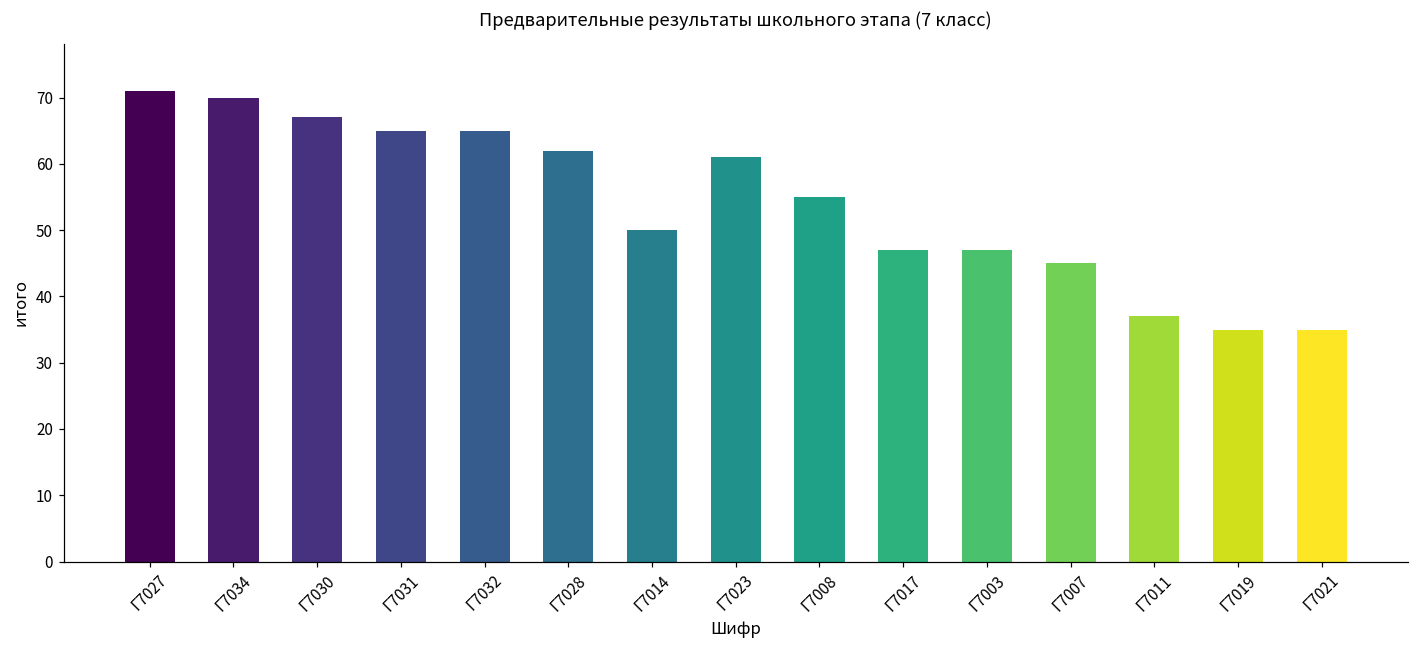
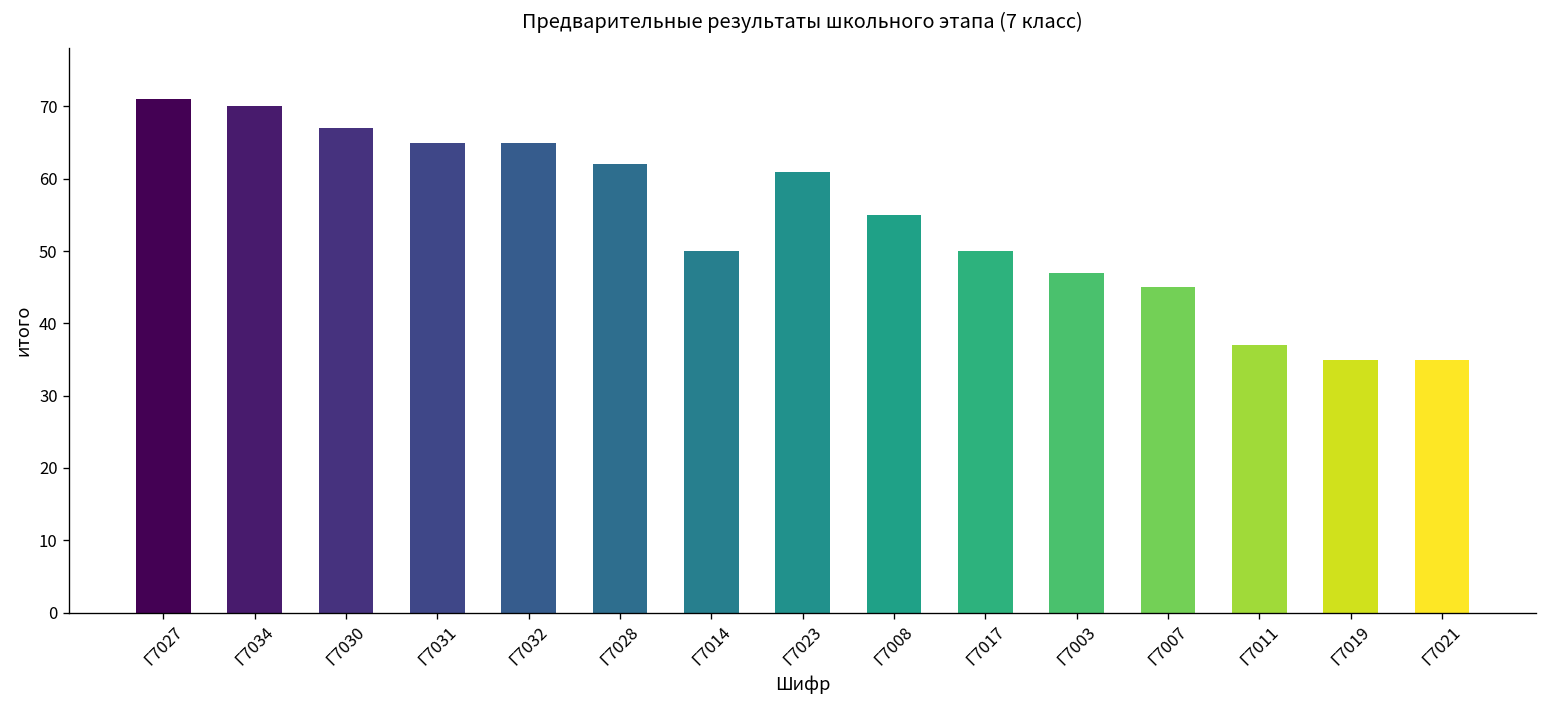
  {
    "Г7027": 71,
    "Г7034": 70,
    "Г7030": 67,
    "Г7031": 65,
    "Г7032": 65,
    "Г7028": 62,
    "Г7014": 50,
    "Г7023": 61,
    "Г7008": 55,
-   "Г7017": 47,
+   "Г7017": 50,
    "Г7003": 47,
    "Г7007": 45,
    "Г7011": 37,
    "Г7019": 35,
    "Г7021": 35
  }
